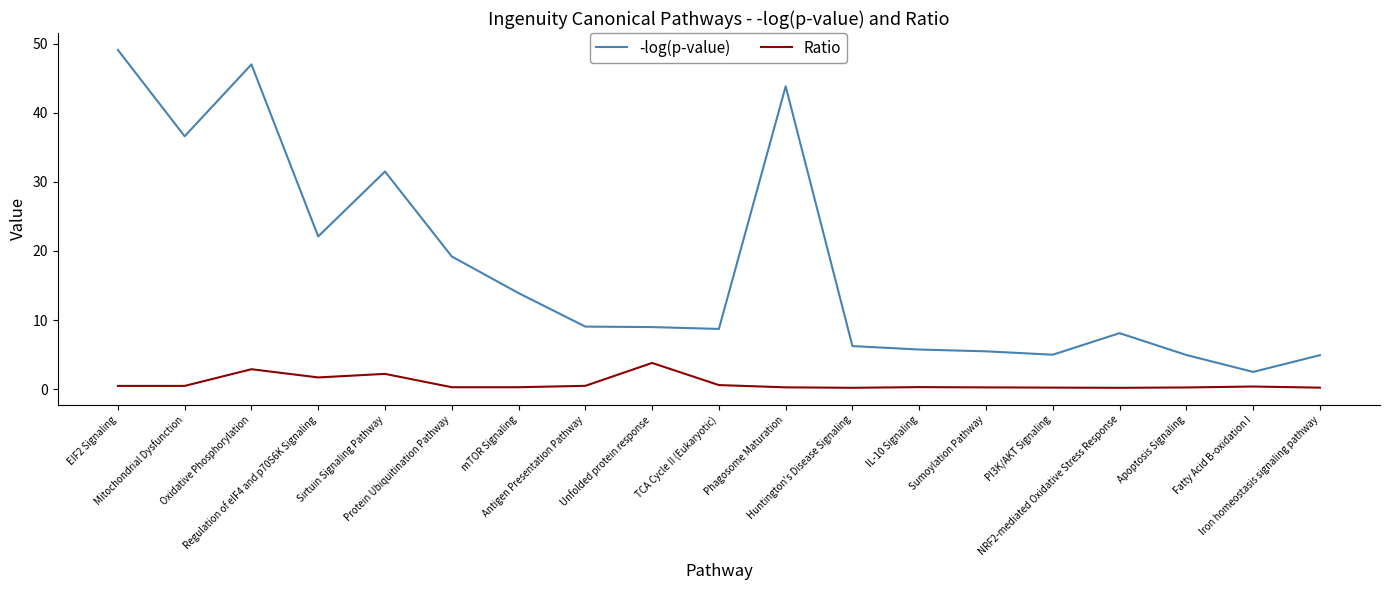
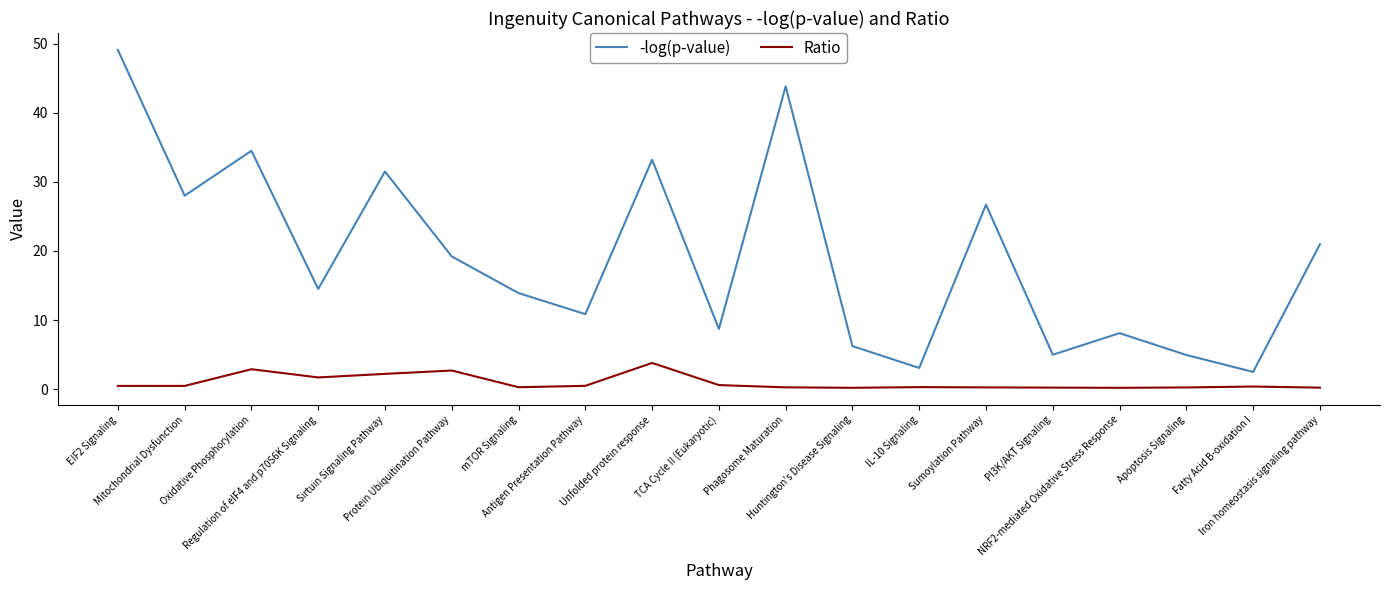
  {
    "-log(p-value)": {
      "EIF2 Signaling": 49,
-     "Mitochondrial Dysfunction": 37,
-     "Oxidative Phosphorylation": 47,
-     "Regulation of eIF4 and p70S6K Signaling": 22,
+     "Mitochondrial Dysfunction": 28,
+     "Oxidative Phosphorylation": 35,
+     "Regulation of eIF4 and p70S6K Signaling": 15,
      "Sirtuin Signaling Pathway": 32,
      "Protein Ubiquitination Pathway": 19,
      "mTOR Signaling": 14,
-     "Antigen Presentation Pathway": 9,
-     "Unfolded protein response": 9,
+     "Antigen Presentation Pathway": 11,
+     "Unfolded protein response": 33,
      "TCA Cycle II (Eukaryotic)": 9,
      "Phagosome Maturation": 44,
      "Huntington's Disease Signaling": 6,
-     "IL-10 Signaling": 6,
-     "Sumoylation Pathway": 5,
+     "IL-10 Signaling": 3,
+     "Sumoylation Pathway": 27,
      "PI3K/AKT Signaling": 5,
      "NRF2-mediated Oxidative Stress Response": 8,
      "Apoptosis Signaling": 5,
      "Fatty Acid B-oxidation I": 2,
-     "Iron homeostasis signaling pathway": 5
+     "Iron homeostasis signaling pathway": 21
    },
    "Ratio": {
      "EIF2 Signaling": 0,
      "Mitochondrial Dysfunction": 0,
      "Oxidative Phosphorylation": 3,
      "Regulation of eIF4 and p70S6K Signaling": 2,
      "Sirtuin Signaling Pathway": 2,
-     "Protein Ubiquitination Pathway": 0,
+     "Protein Ubiquitination Pathway": 3,
      "mTOR Signaling": 0,
      "Antigen Presentation Pathway": 0,
      "Unfolded protein response": 4,
      "TCA Cycle II (Eukaryotic)": 1,
      "Phagosome Maturation": 0,
      "Huntington's Disease Signaling": 0,
      "IL-10 Signaling": 0,
      "Sumoylation Pathway": 0,
      "PI3K/AKT Signaling": 0,
      "NRF2-mediated Oxidative Stress Response": 0,
      "Apoptosis Signaling": 0,
      "Fatty Acid B-oxidation I": 0,
      "Iron homeostasis signaling pathway": 0
    }
  }
